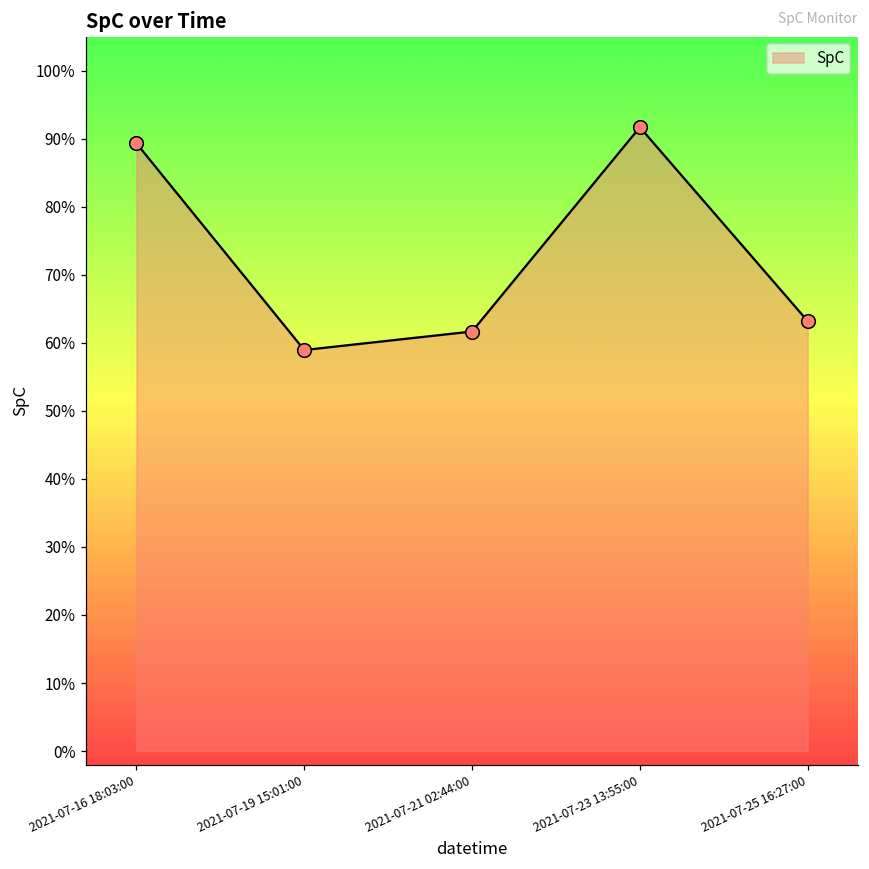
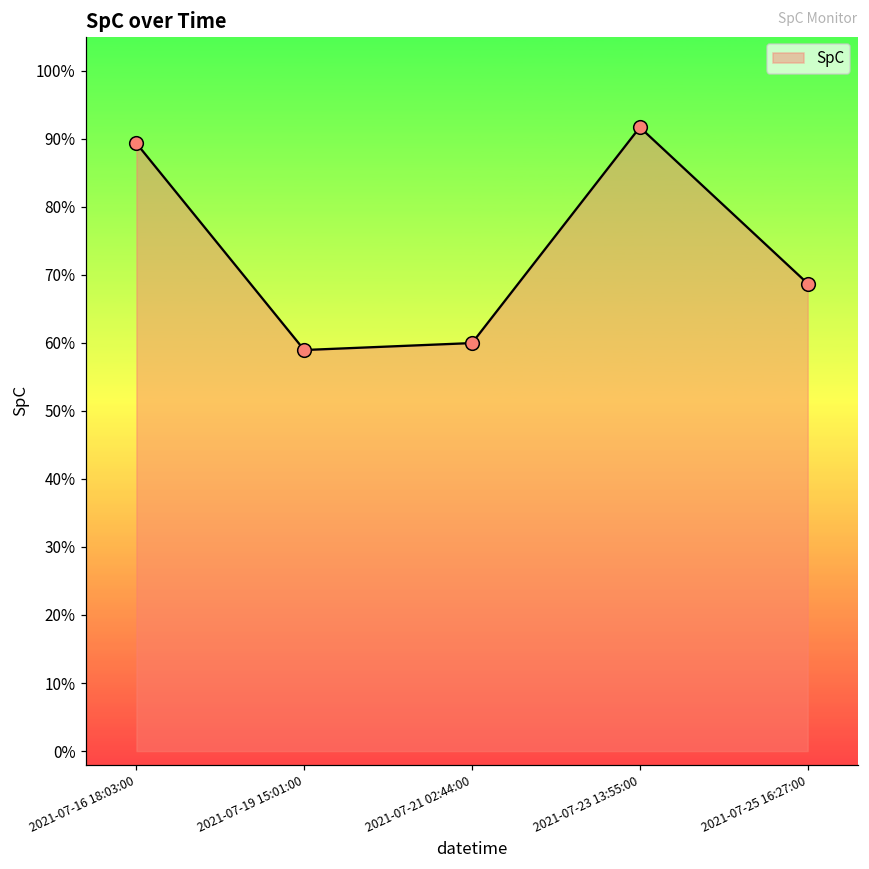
  {
    "2021-07-16 18:03:00": "89%",
    "2021-07-19 15:01:00": "59%",
-   "2021-07-21 02:44:00": "62%",
+   "2021-07-21 02:44:00": "60%",
    "2021-07-23 13:55:00": "92%",
-   "2021-07-25 16:27:00": "63%"
+   "2021-07-25 16:27:00": "69%"
  }
